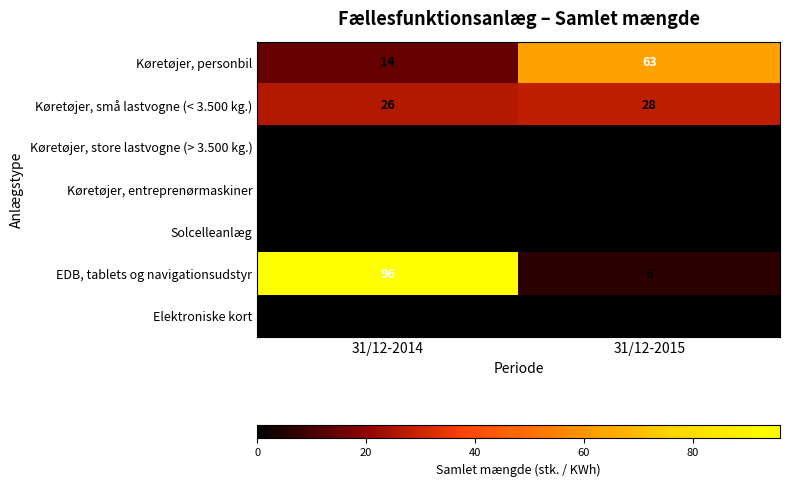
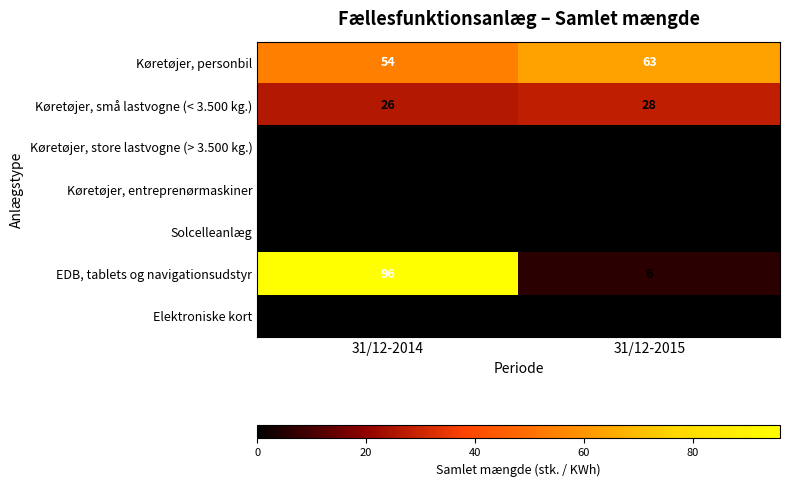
  {
    "Køretøjer, personbil": {
-     "31/12-2014": 14,
+     "31/12-2014": 54,
      "31/12-2015": 63
    },
    "Køretøjer, små lastvogne (< 3.500 kg.)": {
      "31/12-2014": 26,
      "31/12-2015": 28
    },
    "EDB, tablets og navigationsudstyr": {
      "31/12-2014": 96
    }
  }
